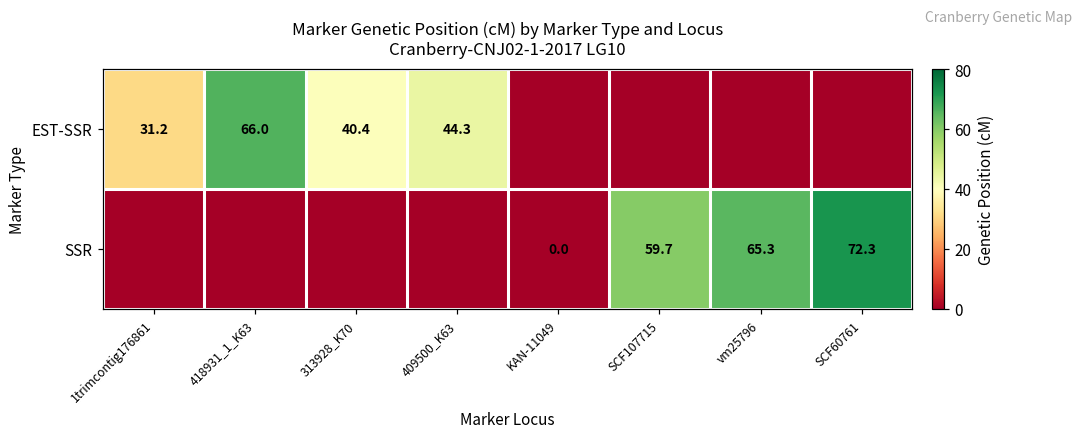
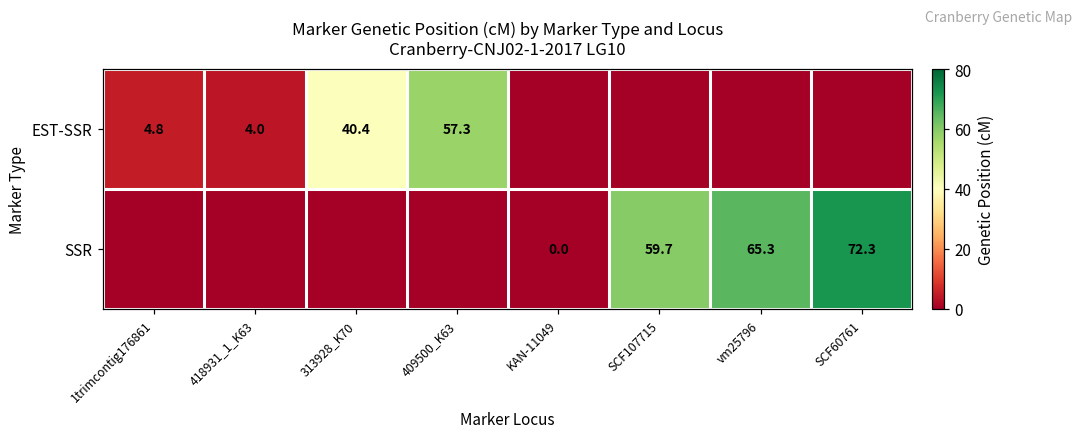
  {
    "EST-SSR": {
-     "1trimcontig176861": 31.2,
-     "418931_1_K63": 66.0,
+     "1trimcontig176861": 4.8,
+     "418931_1_K63": 4.0,
      "313928_K70": 40.4,
-     "409500_K63": 44.3
+     "409500_K63": 57.3
    },
    "SSR": {
      "KAN-11049": 0.0,
      "SCF107715": 59.7,
      "vm25796": 65.3,
      "SCF60761": 72.3
    }
  }
